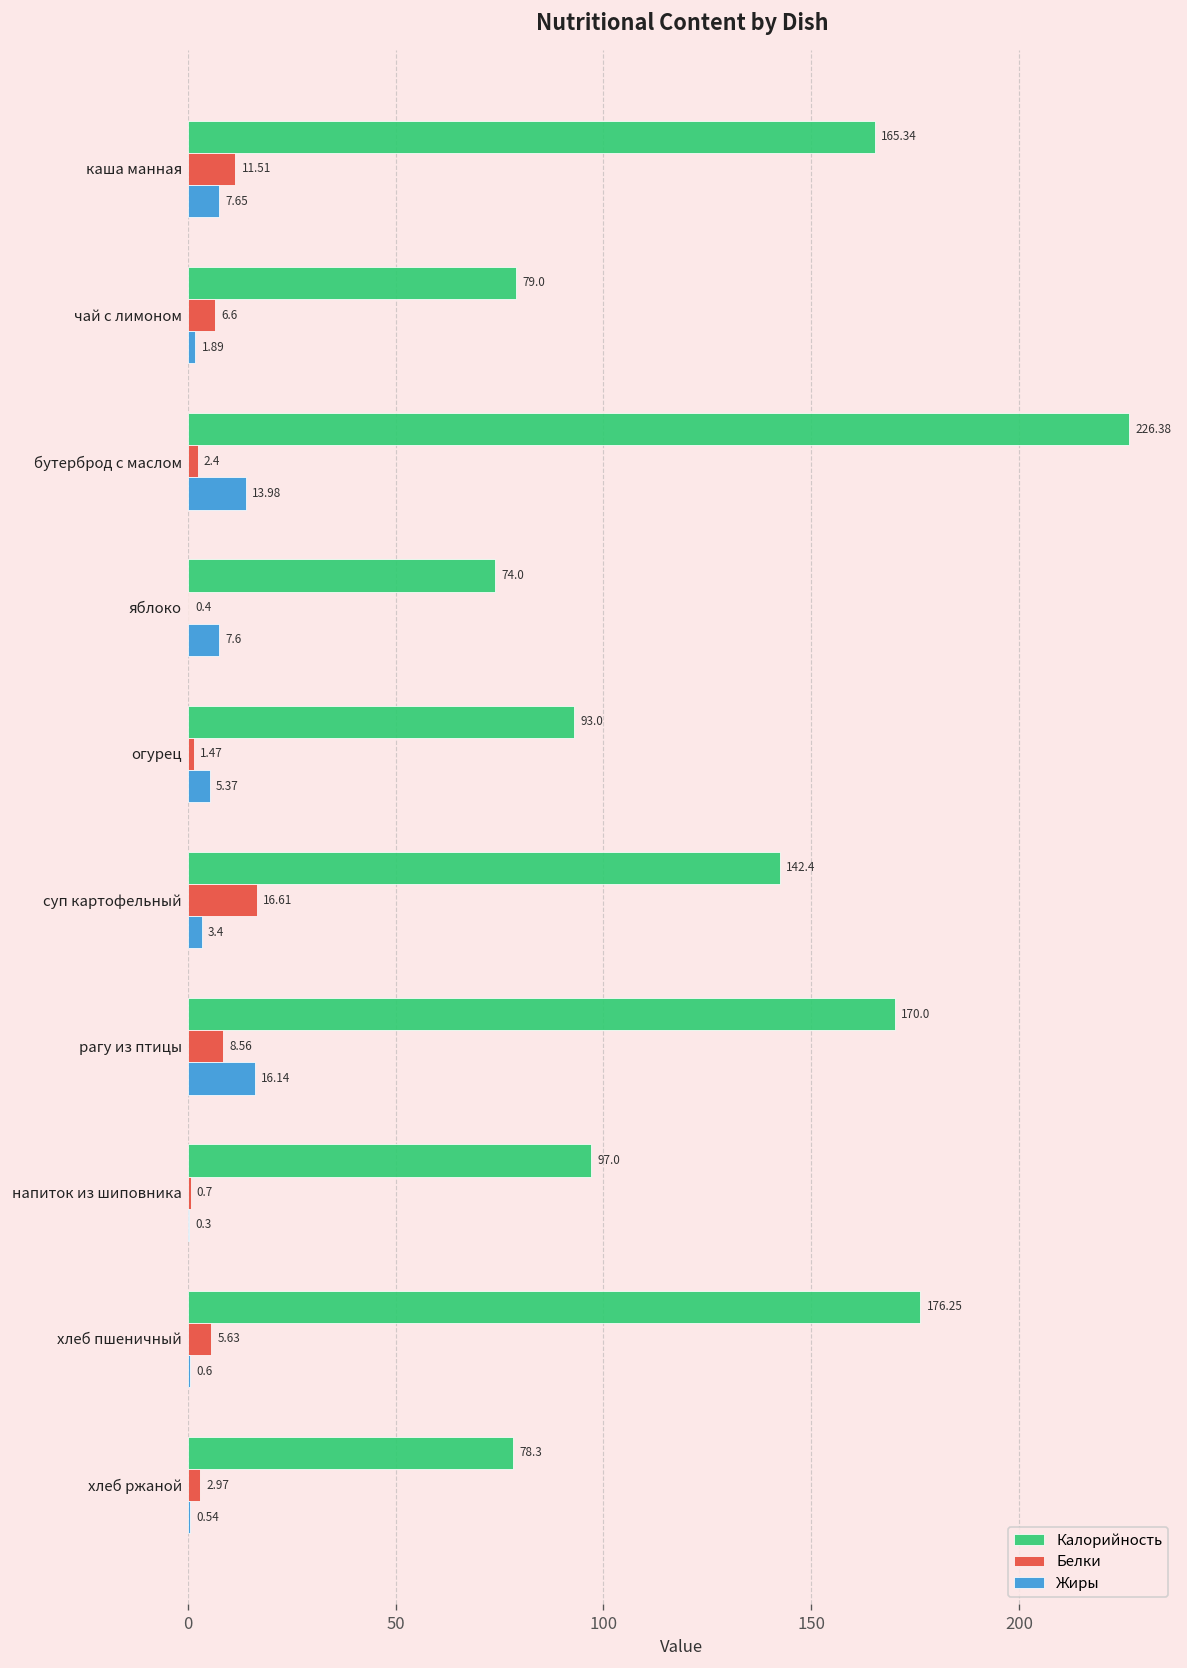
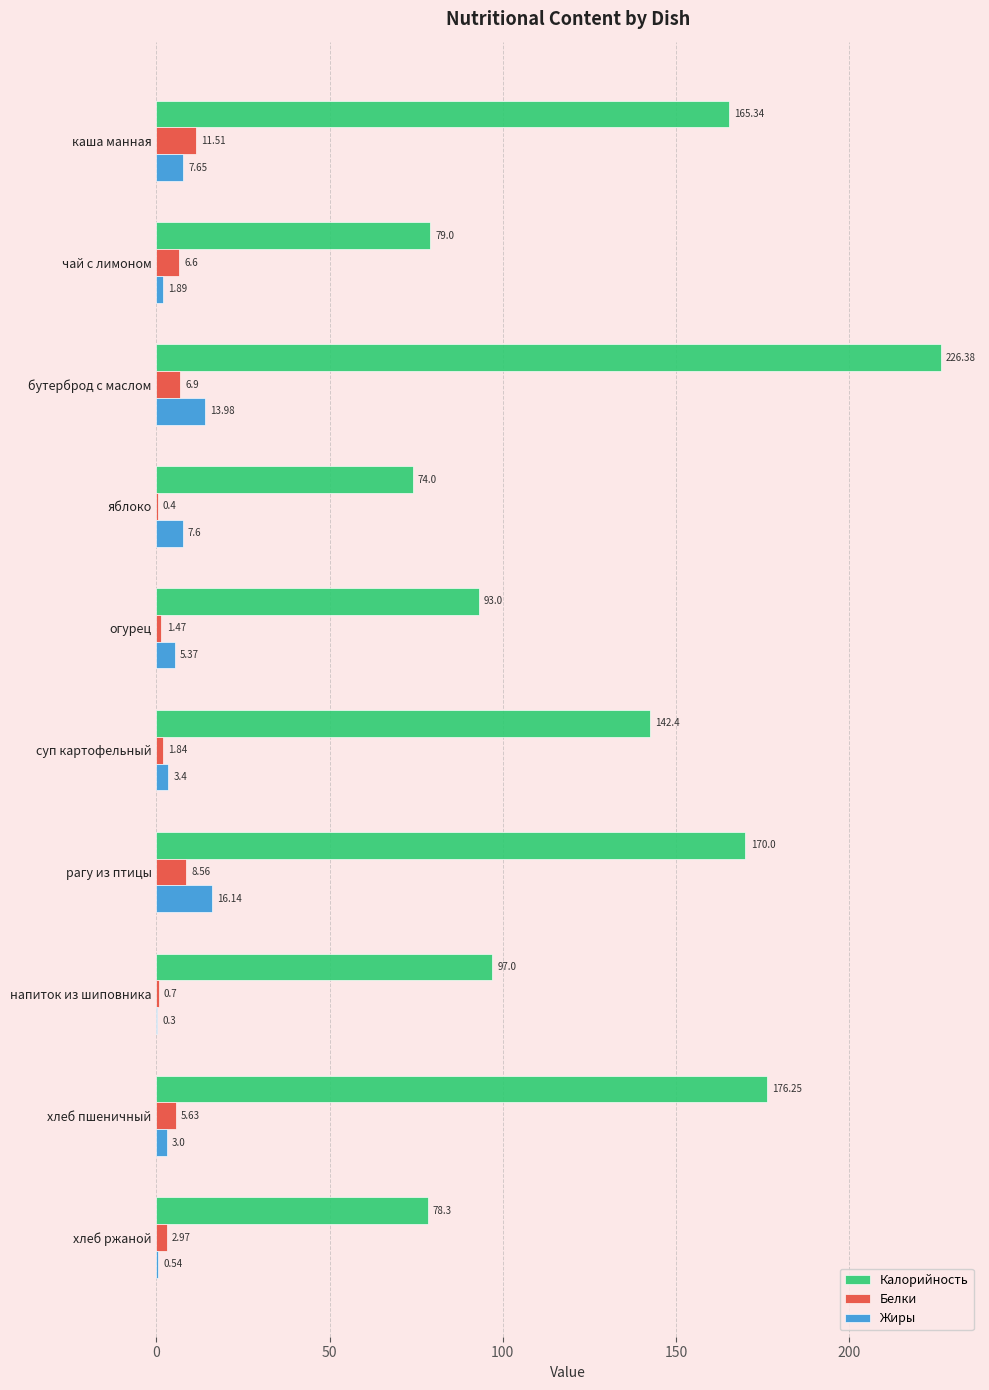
  {
    "Калорийность": {
      "каша манная": 165.34,
      "чай с лимоном": 79.0,
      "бутерброд с маслом": 226.38,
      "яблоко": 74.0,
      "огурец": 93.0,
      "суп картофельный": 142.4,
      "рагу из птицы": 170.0,
      "напиток из шиповника": 97.0,
      "хлеб пшеничный": 176.25,
      "хлеб ржаной": 78.3
    },
    "Белки": {
      "каша манная": 11.51,
      "чай с лимоном": 6.6,
-     "бутерброд с маслом": 2.4,
+     "бутерброд с маслом": 6.9,
      "яблоко": 0.4,
      "огурец": 1.47,
-     "суп картофельный": 16.61,
+     "суп картофельный": 1.84,
      "рагу из птицы": 8.56,
      "напиток из шиповника": 0.7,
      "хлеб пшеничный": 5.63,
      "хлеб ржаной": 2.97
    },
    "Жиры": {
      "каша манная": 7.65,
      "чай с лимоном": 1.89,
      "бутерброд с маслом": 13.98,
      "яблоко": 7.6,
      "огурец": 5.37,
      "суп картофельный": 3.4,
      "рагу из птицы": 16.14,
      "напиток из шиповника": 0.3,
-     "хлеб пшеничный": 0.6,
+     "хлеб пшеничный": 3.0,
      "хлеб ржаной": 0.54
    }
  }
